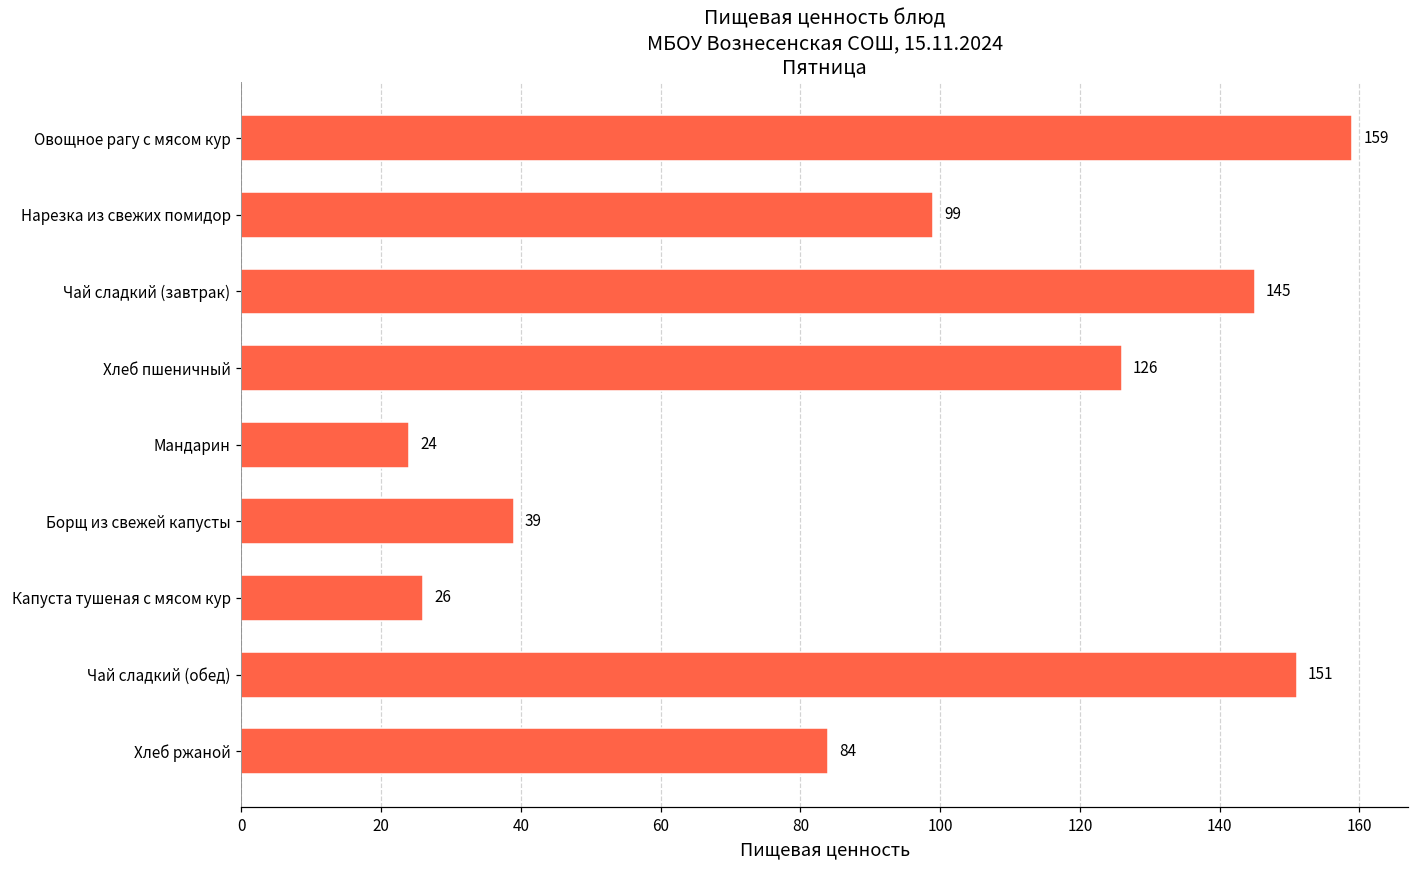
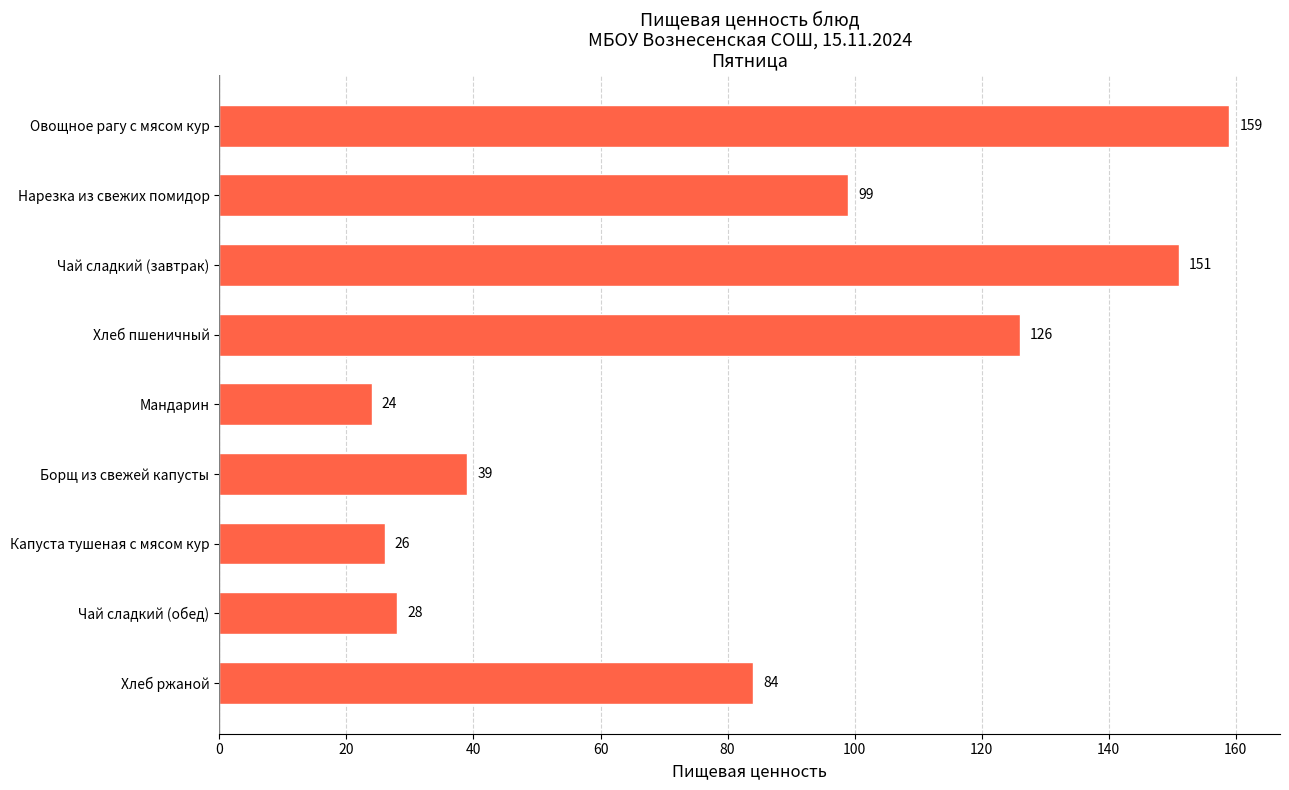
  {
    "Овощное рагу с мясом кур": 159,
    "Нарезка из свежих помидор": 99,
-   "Чай сладкий (завтрак)": 145,
+   "Чай сладкий (завтрак)": 151,
    "Хлеб пшеничный": 126,
    "Мандарин": 24,
    "Борщ из свежей капусты": 39,
    "Капуста тушеная с мясом кур": 26,
-   "Чай сладкий (обед)": 151,
+   "Чай сладкий (обед)": 28,
    "Хлеб ржаной": 84
  }
